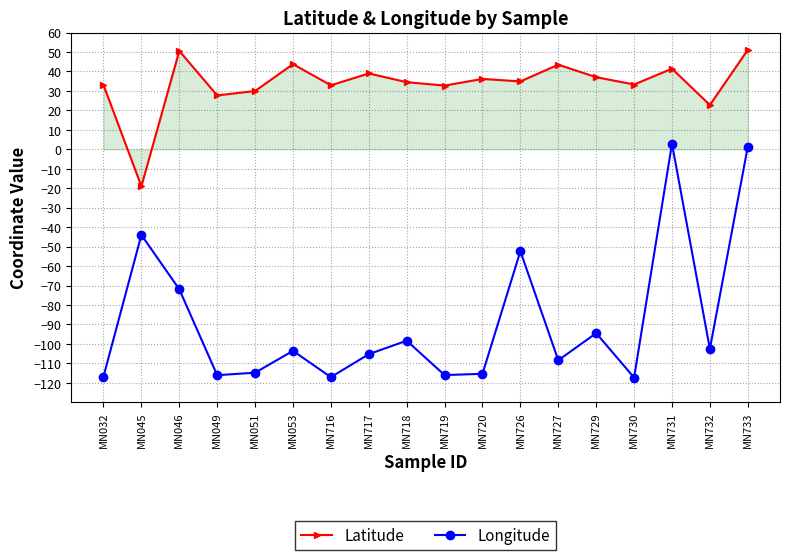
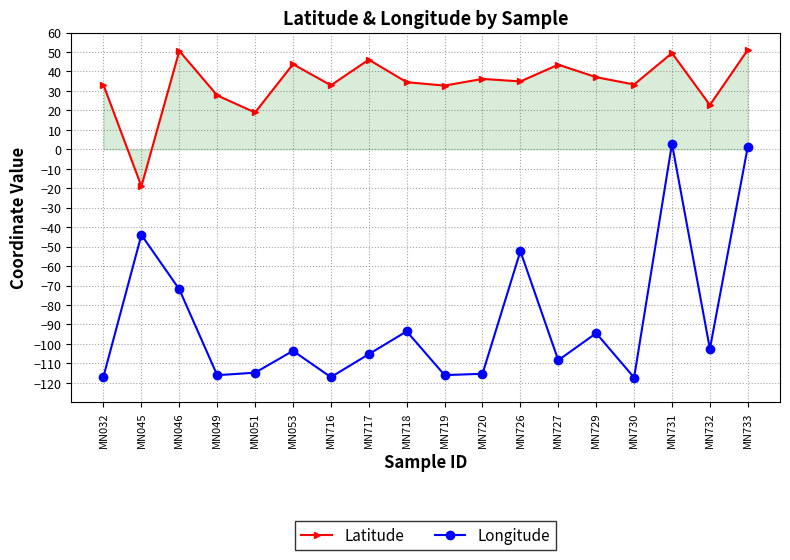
  {
    "Latitude": {
      "MN045": -19,
-     "MN051": 30,
-     "MN717": 39,
-     "MN731": 41
+     "MN051": 19,
+     "MN717": 46,
+     "MN731": 49
    },
    "Longitude": {
      "MN032": -117,
      "MN045": -44,
      "MN046": -72,
      "MN049": -116,
      "MN051": -115,
      "MN053": -104,
      "MN716": -117,
      "MN717": -105,
-     "MN718": -98,
+     "MN718": -94,
      "MN719": -116,
      "MN720": -115,
      "MN726": -52,
      "MN727": -108,
      "MN729": -95,
      "MN730": -117,
      "MN731": 3,
      "MN732": -103,
      "MN733": 1
    }
  }
